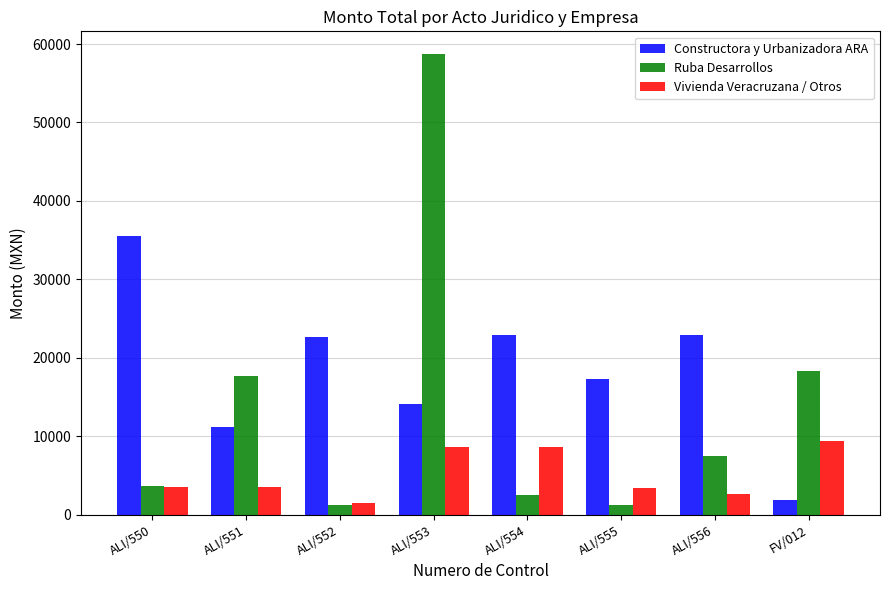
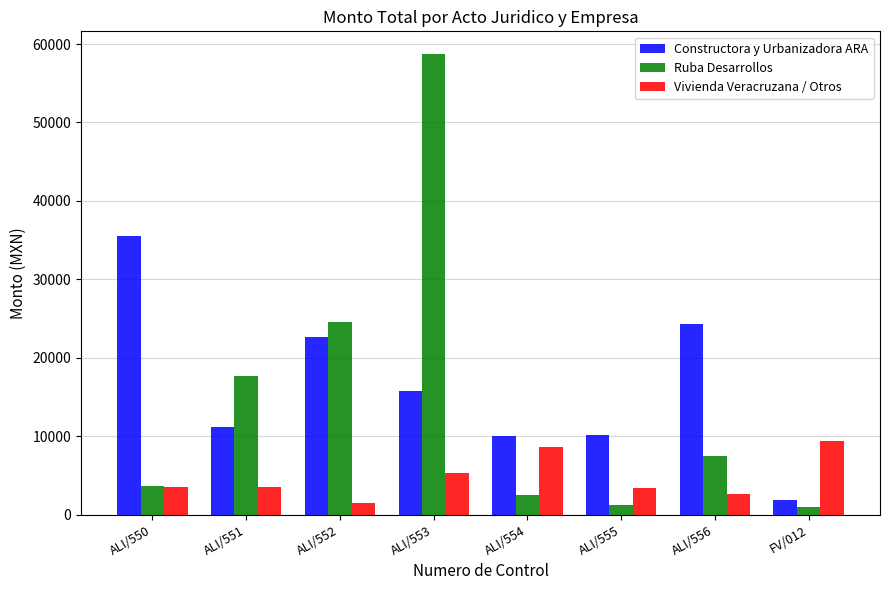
  {
    "Constructora y Urbanizadora ARA": {
      "ALI/550": 35000,
      "ALI/551": 11000,
      "ALI/552": 23000,
-     "ALI/553": 14000,
-     "ALI/554": 23000,
-     "ALI/555": 17000,
-     "ALI/556": 23000,
+     "ALI/553": 16000,
+     "ALI/554": 10000,
+     "ALI/555": 10000,
+     "ALI/556": 24000,
      "FV/012": 2000
    },
    "Ruba Desarrollos": {
      "ALI/550": 4000,
      "ALI/551": 18000,
-     "ALI/552": 1000,
+     "ALI/552": 25000,
      "ALI/553": 59000,
      "ALI/554": 2000,
      "ALI/555": 1000,
      "ALI/556": 7000,
-     "FV/012": 18000
+     "FV/012": 1000
    },
    "Vivienda Veracruzana / Otros": {
      "ALI/550": 4000,
      "ALI/551": 4000,
      "ALI/552": 1000,
-     "ALI/553": 9000,
+     "ALI/553": 5000,
      "ALI/554": 9000,
      "ALI/555": 3000,
      "ALI/556": 3000,
      "FV/012": 9000
    }
  }
